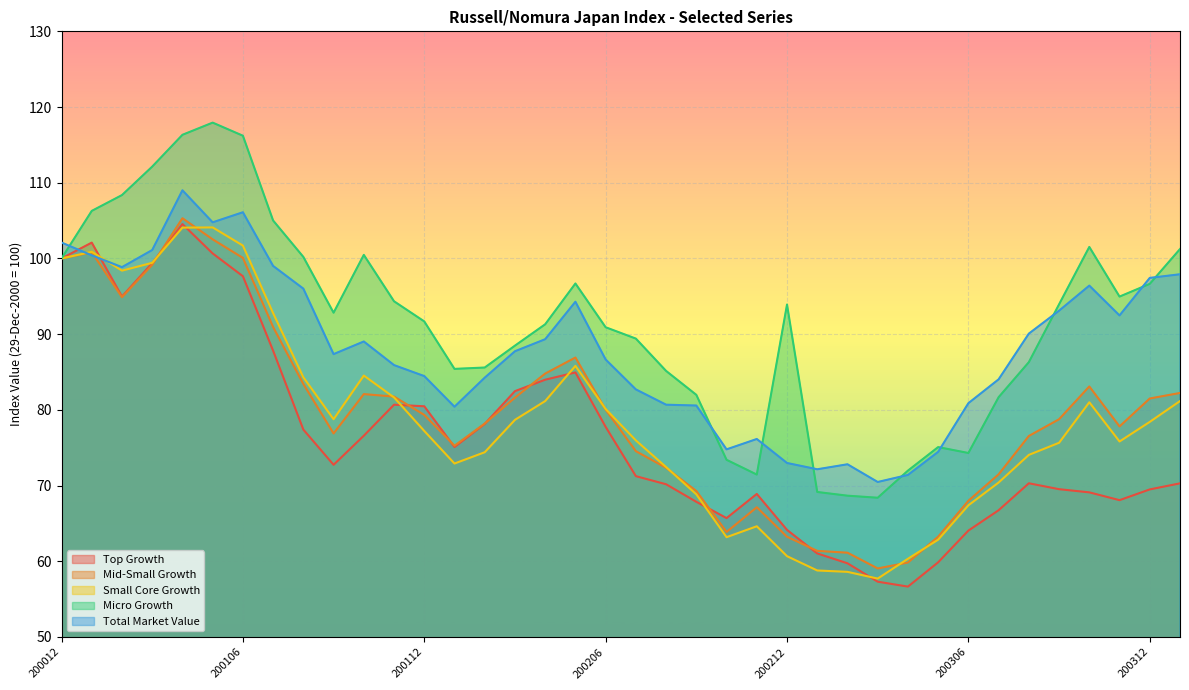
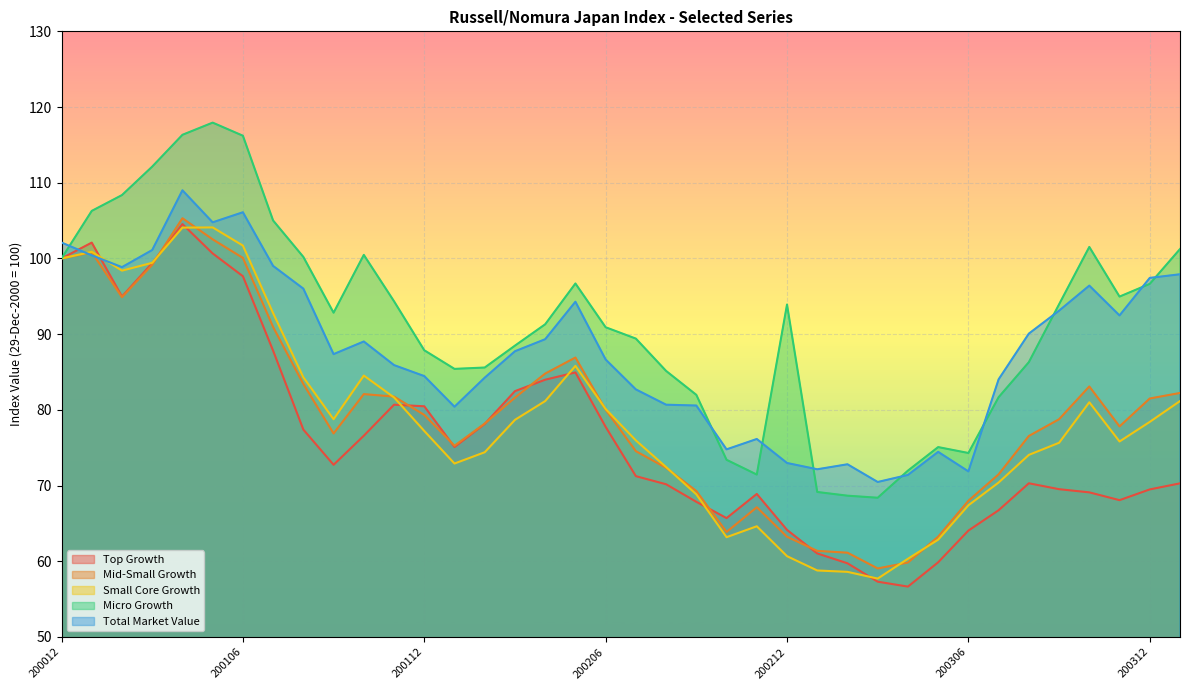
  {
    "Micro Growth": {
      "200106": 116,
-     "200112": 92,
+     "200112": 88,
      "200206": 91,
      "200212": 94,
      "200306": 74,
      "200312": 97
    },
    "Total Market Value": {
      "200012": 102,
      "200106": 106,
      "200112": 84,
      "200206": 87,
      "200212": 73,
-     "200306": 81,
+     "200306": 72,
      "200312": 97
    }
  }
